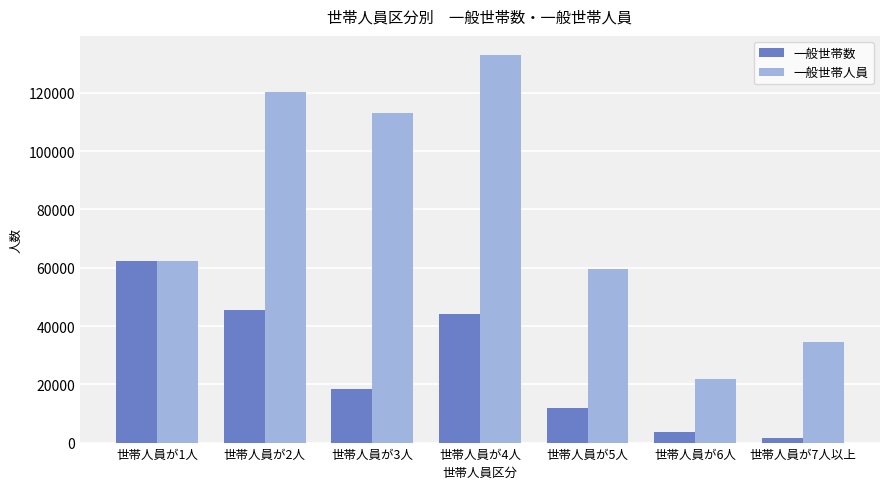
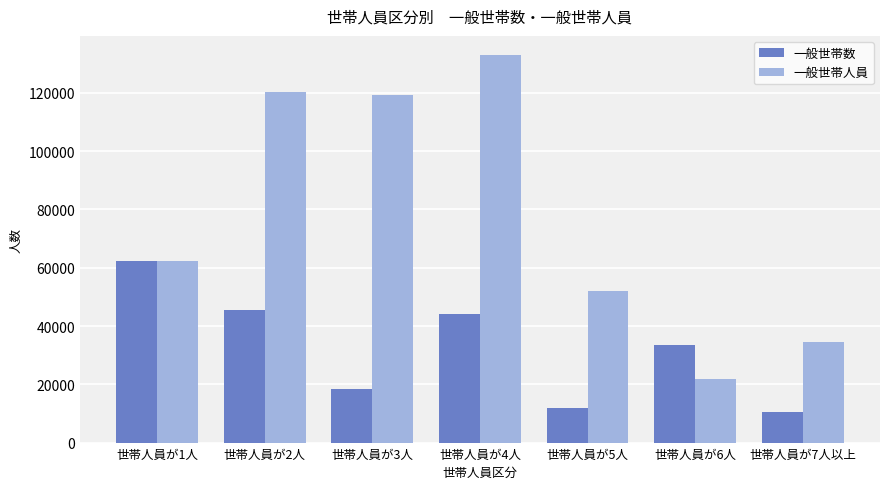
  {
    "一般世帯数": {
      "世帯人員が1人": 62000,
      "世帯人員が2人": 46000,
      "世帯人員が3人": 19000,
      "世帯人員が4人": 44000,
      "世帯人員が5人": 12000,
-     "世帯人員が6人": 4000,
-     "世帯人員が7人以上": 2000
+     "世帯人員が6人": 33000,
+     "世帯人員が7人以上": 10000
    },
    "一般世帯人員": {
      "世帯人員が1人": 62000,
      "世帯人員が2人": 120000,
-     "世帯人員が3人": 113000,
+     "世帯人員が3人": 119000,
      "世帯人員が4人": 133000,
-     "世帯人員が5人": 59000,
+     "世帯人員が5人": 52000,
      "世帯人員が6人": 22000,
      "世帯人員が7人以上": 35000
    }
  }
